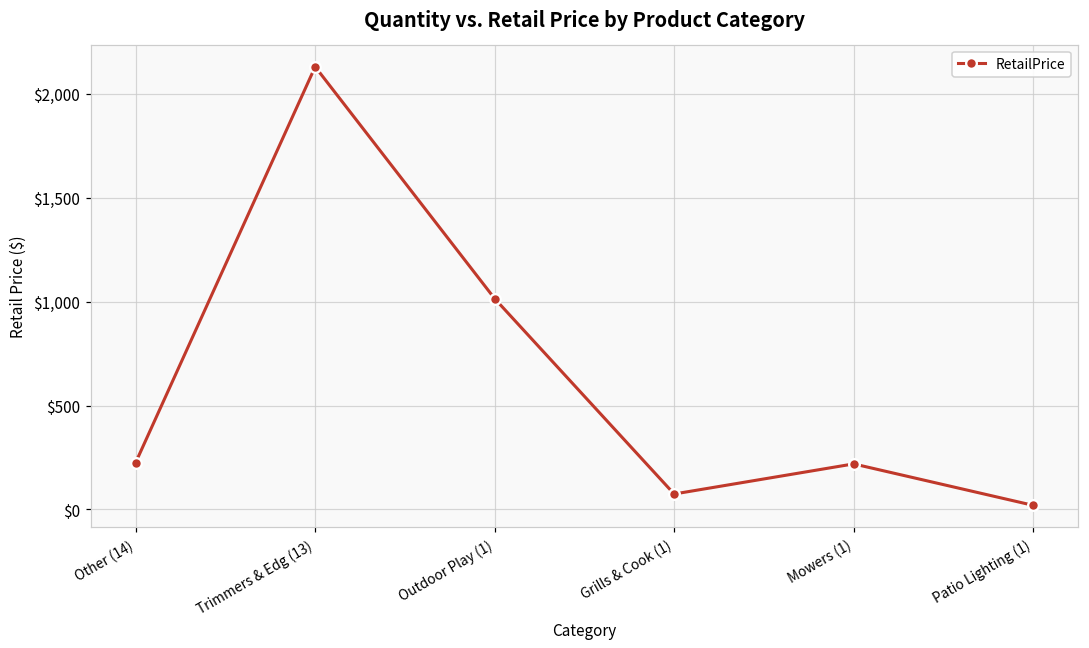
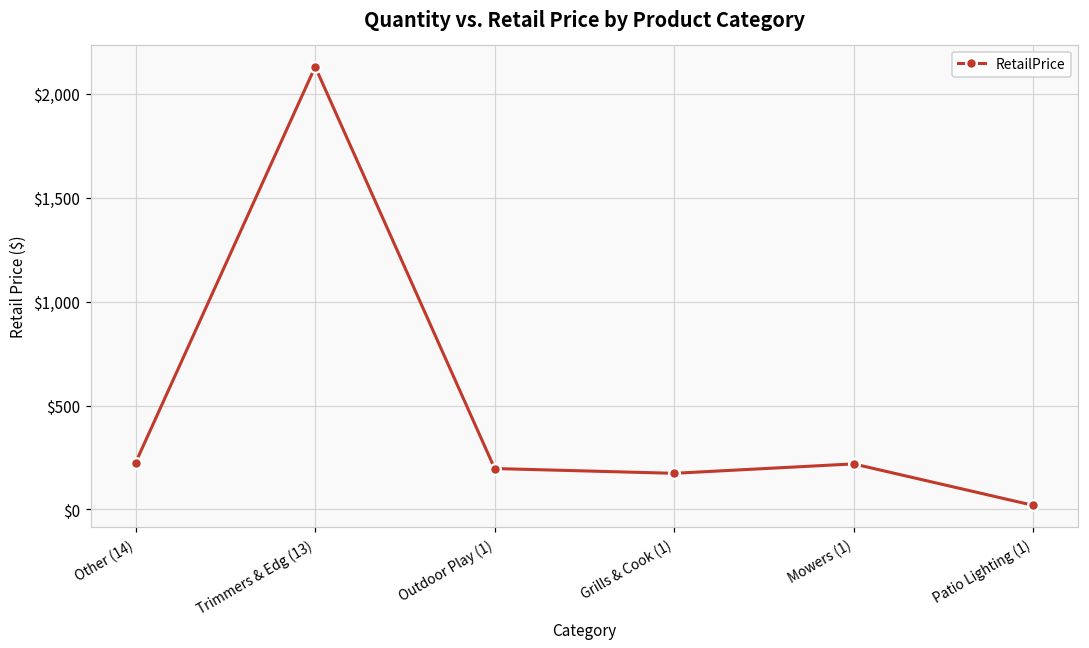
  {
    "Other (14)": "$230",
    "Trimmers & Edg (13)": "$2,130",
-   "Outdoor Play (1)": "$1,010",
-   "Grills & Cook (1)": "$70",
+   "Outdoor Play (1)": "$200",
+   "Grills & Cook (1)": "$170",
    "Mowers (1)": "$220",
    "Patio Lighting (1)": "$20"
  }
